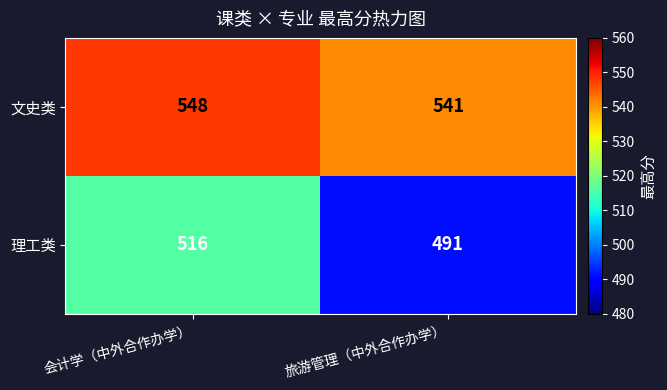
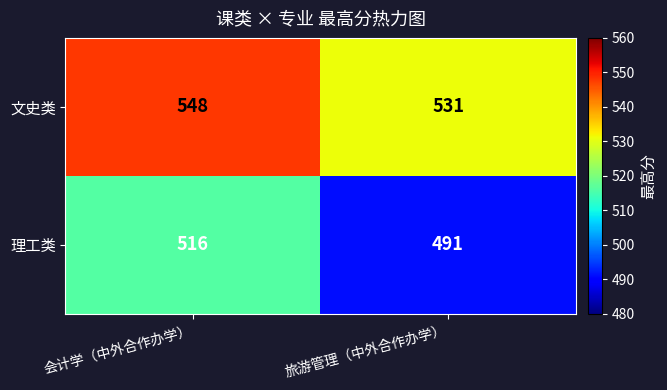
  {
    "文史类": {
      "会计学（中外合作办学）": 548,
-     "旅游管理（中外合作办学）": 541
+     "旅游管理（中外合作办学）": 531
    },
    "理工类": {
      "会计学（中外合作办学）": 516,
      "旅游管理（中外合作办学）": 491
    }
  }
